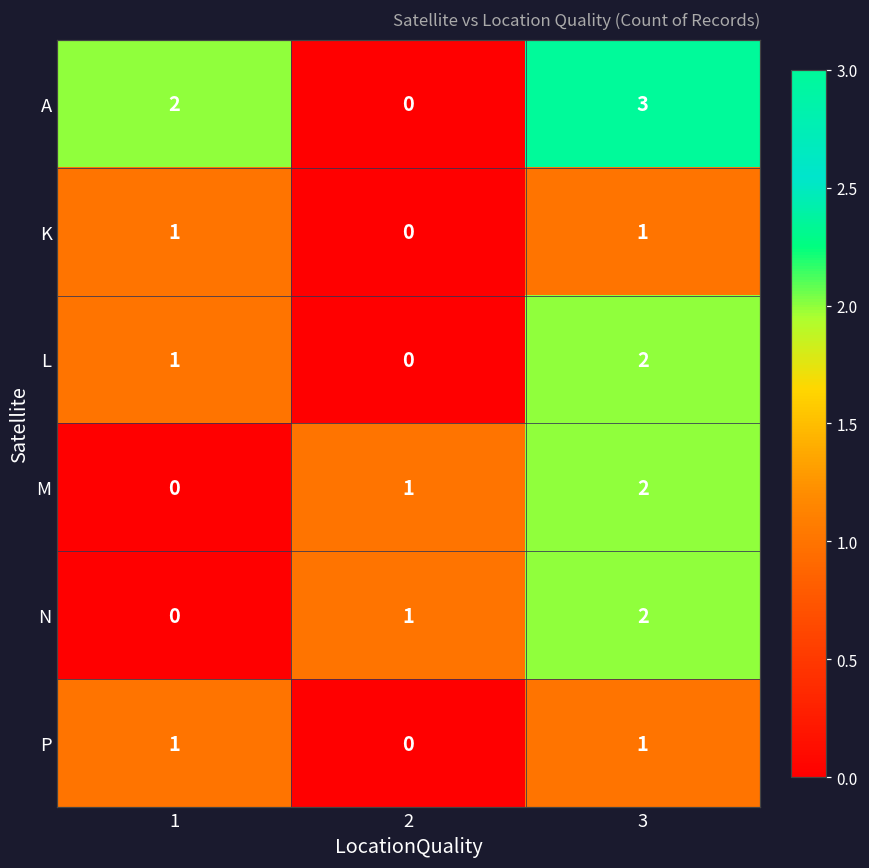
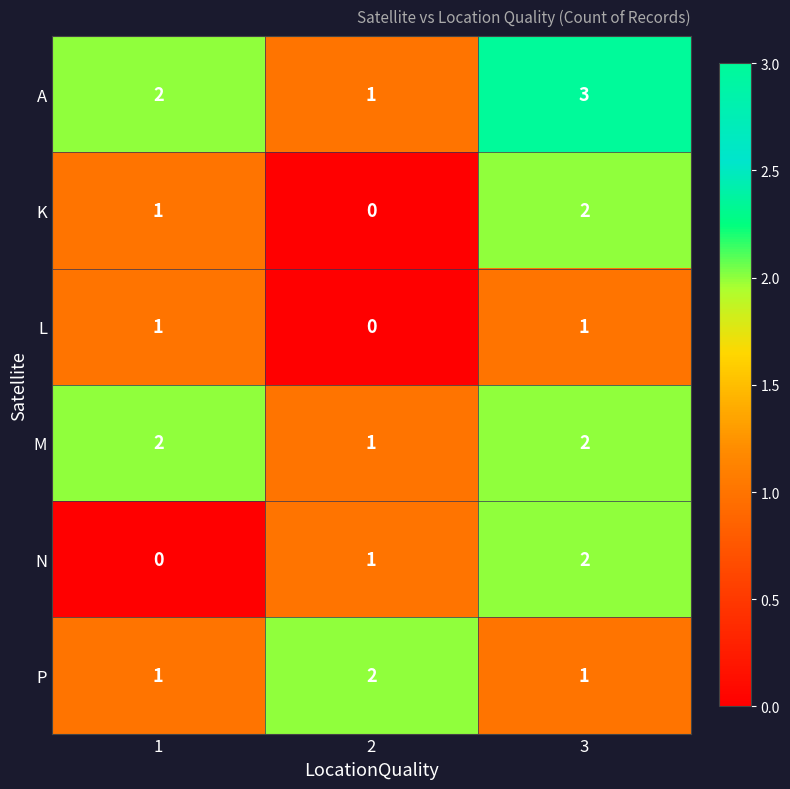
  {
    "A": {
      "1": 2,
-     "2": 0,
+     "2": 1,
      "3": 3
    },
    "K": {
      "1": 1,
      "2": 0,
-     "3": 1
+     "3": 2
    },
    "L": {
      "1": 1,
      "2": 0,
-     "3": 2
+     "3": 1
    },
    "M": {
-     "1": 0,
+     "1": 2,
      "2": 1,
      "3": 2
    },
    "N": {
      "1": 0,
      "2": 1,
      "3": 2
    },
    "P": {
      "1": 1,
-     "2": 0,
+     "2": 2,
      "3": 1
    }
  }
